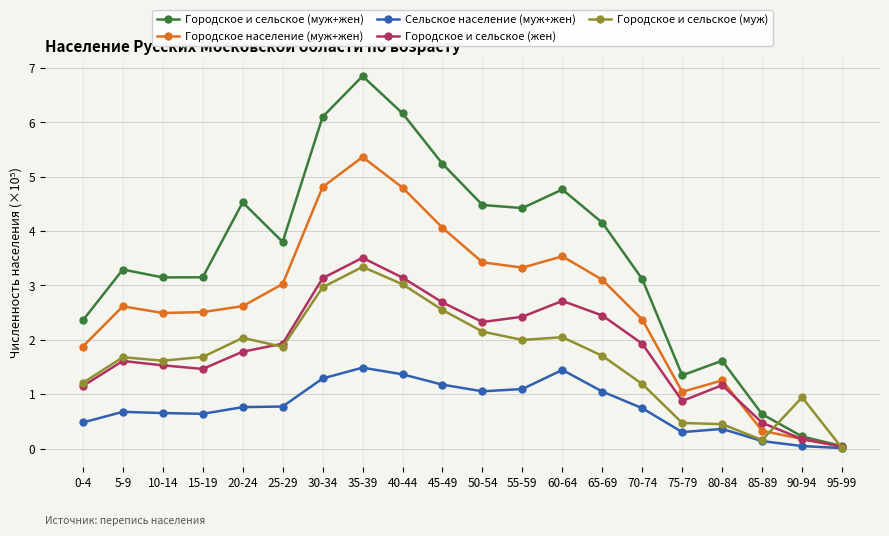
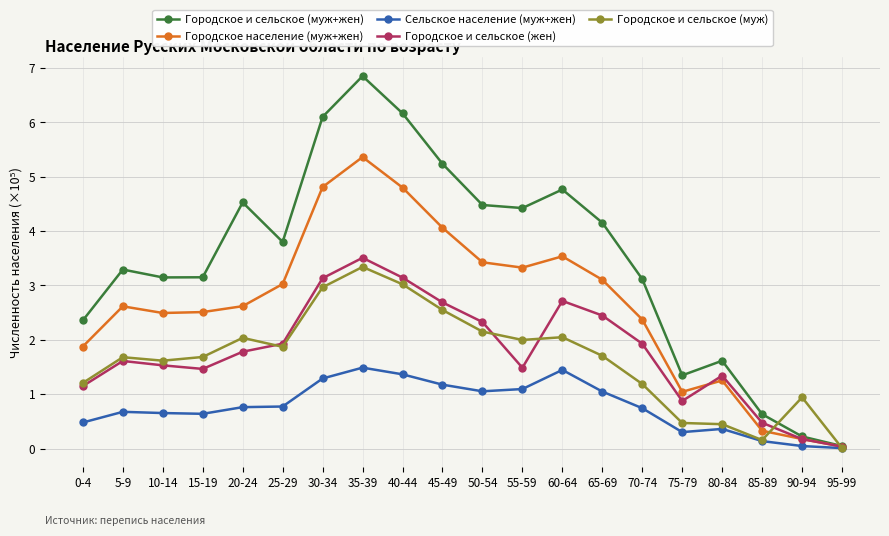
  {
    "Городское и сельское (муж+жен)": {
      "0-4": 2.4,
      "5-9": 3.3,
      "10-14": 3.1,
      "15-19": 3.2,
      "20-24": 4.5,
      "25-29": 3.8,
      "30-34": 6.1,
      "35-39": 6.9,
      "40-44": 6.2,
      "45-49": 5.2,
      "50-54": 4.5,
      "55-59": 4.4,
      "60-64": 4.8,
      "65-69": 4.2,
      "70-74": 3.1,
      "75-79": 1.3,
      "80-84": 1.6,
      "85-89": 0.6,
      "90-94": 0.2
    },
    "Городское население (муж+жен)": {
      "0-4": 1.9,
      "5-9": 2.6,
      "10-14": 2.5,
      "15-19": 2.5,
      "20-24": 2.6,
      "25-29": 3.0,
      "30-34": 4.8,
      "35-39": 5.4,
      "40-44": 4.8,
      "45-49": 4.1,
      "50-54": 3.4,
      "55-59": 3.3,
      "60-64": 3.5,
      "65-69": 3.1,
      "70-74": 2.4,
      "75-79": 1.0,
      "80-84": 1.3,
      "85-89": 0.3
    },
    "Сельское население (муж+жен)": {
      "0-4": 0.5,
      "5-9": 0.7,
      "10-14": 0.7,
      "15-19": 0.6,
      "20-24": 0.8,
      "25-29": 0.8,
      "30-34": 1.3,
      "35-39": 1.5,
      "40-44": 1.4,
      "45-49": 1.2,
      "50-54": 1.1,
      "55-59": 1.1,
      "60-64": 1.4,
      "65-69": 1.0,
      "70-74": 0.7,
      "75-79": 0.3,
      "80-84": 0.4,
      "90-94": 0.0
    },
    "Городское и сельское (жен)": {
      "0-4": 1.2,
      "5-9": 1.6,
      "10-14": 1.5,
      "15-19": 1.5,
      "20-24": 1.8,
      "25-29": 1.9,
      "30-34": 3.1,
      "35-39": 3.5,
      "40-44": 3.1,
      "45-49": 2.7,
      "50-54": 2.3,
-     "55-59": 2.4,
+     "55-59": 1.5,
      "60-64": 2.7,
      "65-69": 2.4,
      "70-74": 1.9,
      "75-79": 0.9,
-     "80-84": 1.2,
+     "80-84": 1.3,
      "85-89": 0.5
    },
    "Городское и сельское (муж)": {
      "0-4": 1.2,
      "5-9": 1.7,
      "10-14": 1.6,
      "15-19": 1.7,
      "20-24": 2.0,
      "25-29": 1.9,
      "30-34": 3.0,
      "35-39": 3.3,
      "40-44": 3.0,
      "45-49": 2.5,
      "50-54": 2.2,
      "55-59": 2.0,
      "60-64": 2.0,
      "65-69": 1.7,
      "70-74": 1.2,
      "75-79": 0.5,
      "80-84": 0.4,
      "90-94": 0.9
    }
  }
